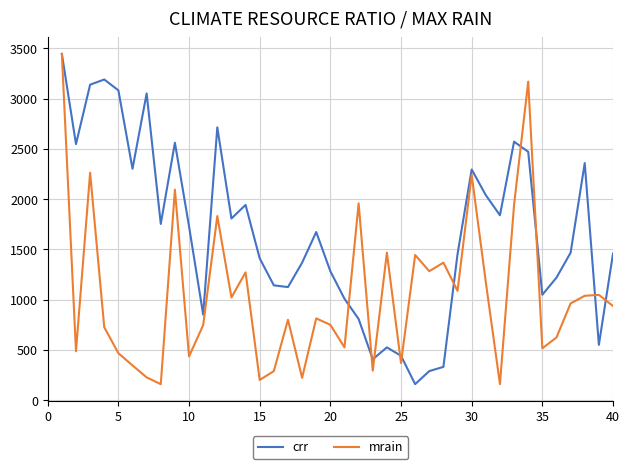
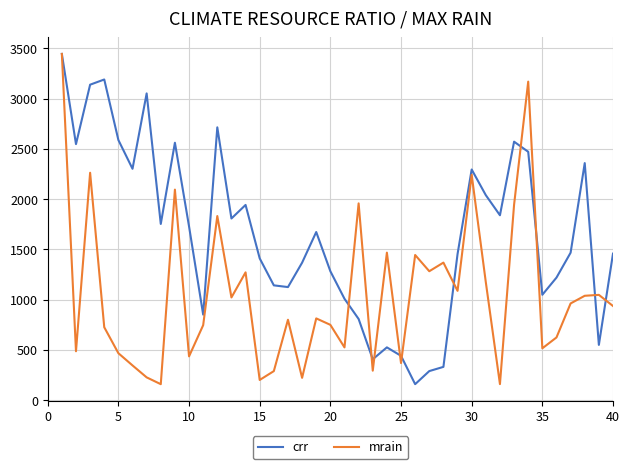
  {
    "crr": {
-     "5": 3080,
+     "5": 2590,
      "10": 1730,
      "15": 1410,
      "20": 1280,
      "25": 440,
      "30": 2290,
      "35": 1050,
      "40": 1460
    },
    "mrain": {
      "5": 470,
      "10": 440,
      "15": 200,
      "20": 750,
      "25": 370,
      "30": 2240,
      "35": 520,
      "40": 940
    }
  }
